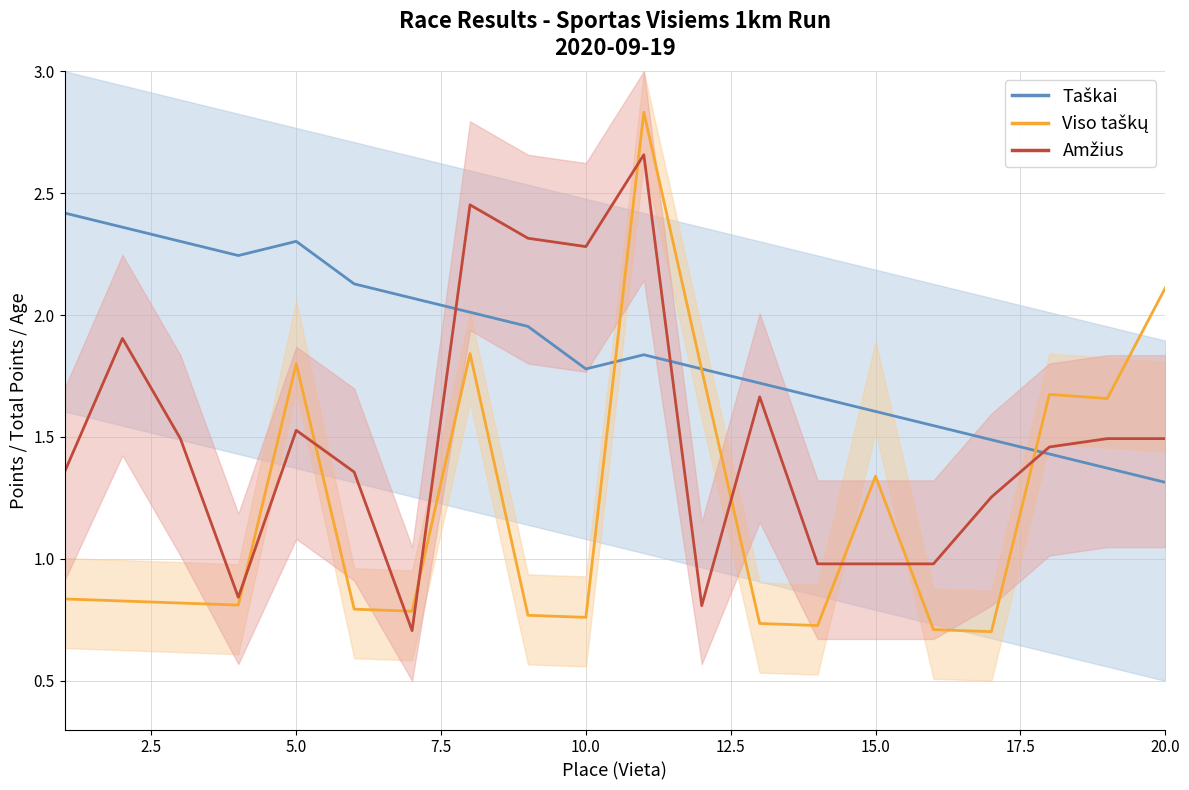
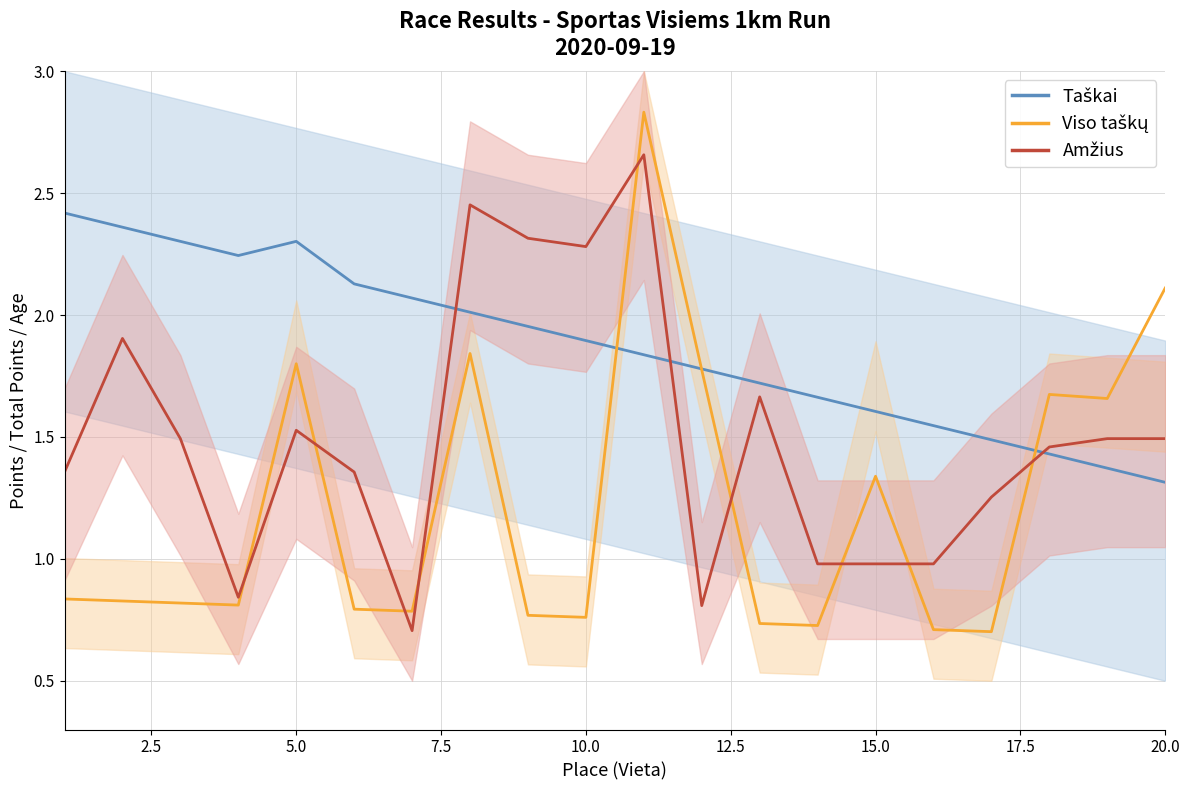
  {
    "Taškai": {
      "5.0": 2.30,
-     "10.0": 1.78,
+     "10.0": 1.90,
      "15.0": 1.60,
      "20.0": 1.31
    },
    "Viso taškų": {
      "5.0": 1.80,
      "10.0": 0.76,
      "15.0": 1.34,
      "20.0": 2.11
    },
    "Amžius": {
      "5.0": 1.53,
      "10.0": 2.28,
      "15.0": 0.98,
      "20.0": 1.49
    }
  }
